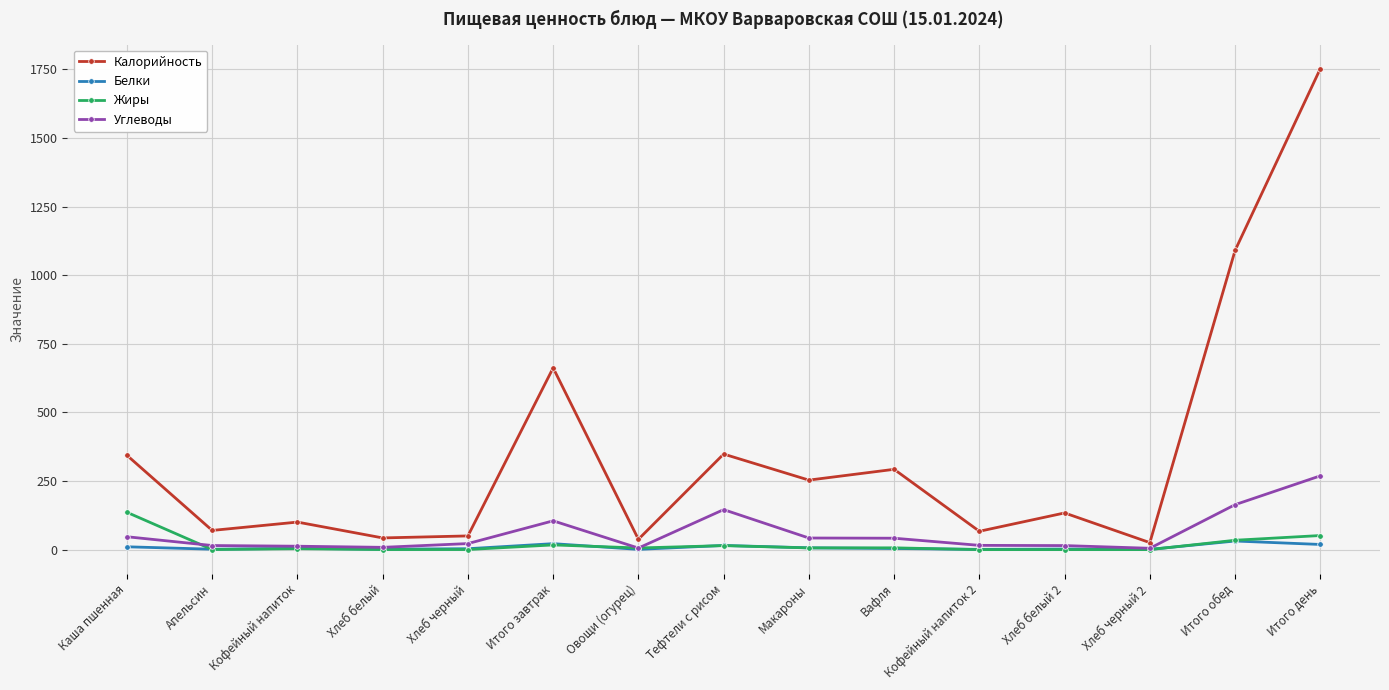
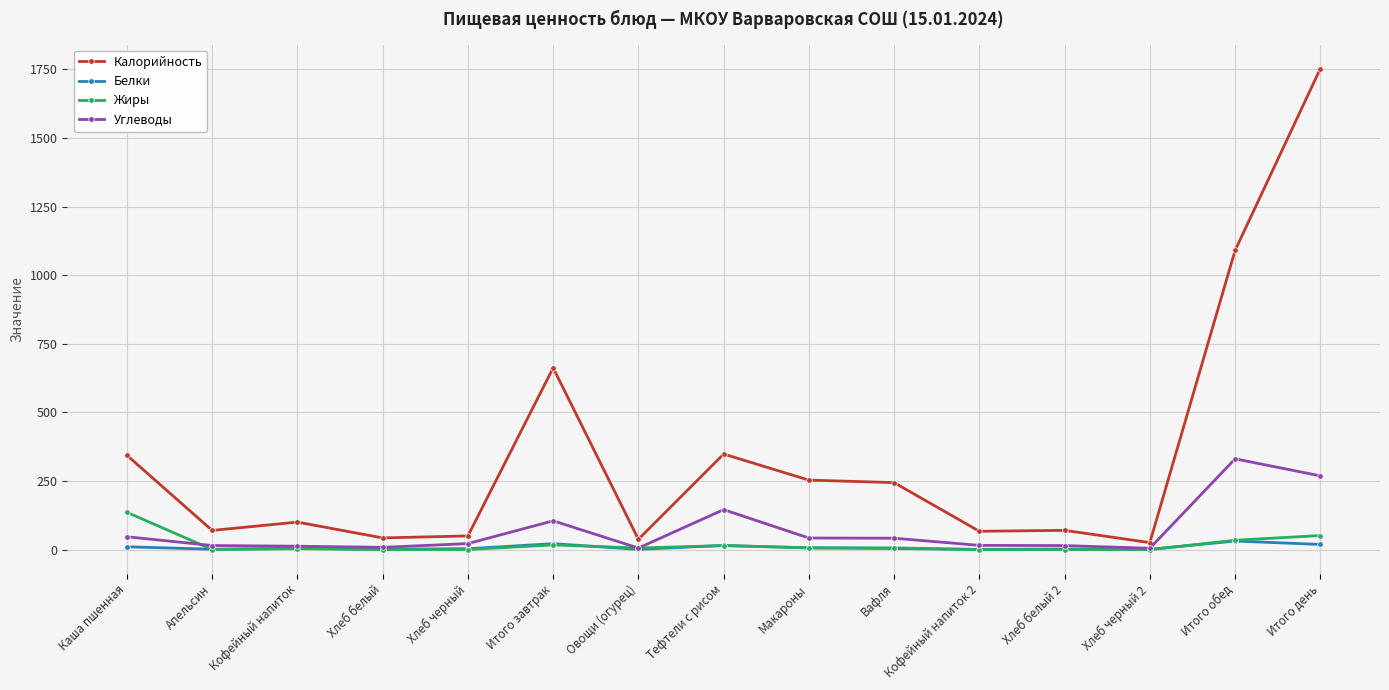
  {
    "Калорийность": {
      "Каша пшенная": 340,
      "Апельсин": 70,
      "Кофейный напиток": 100,
      "Хлеб белый": 40,
      "Хлеб черный": 50,
      "Итого завтрак": 660,
      "Овощи (огурец)": 40,
      "Тефтели с рисом": 350,
      "Макароны": 250,
-     "Вафля": 290,
+     "Вафля": 240,
      "Кофейный напиток 2": 70,
-     "Хлеб белый 2": 130,
+     "Хлеб белый 2": 70,
      "Хлеб черный 2": 30,
      "Итого обед": 1090,
      "Итого день": 1750
    },
    "Белки": {
      "Каша пшенная": 10,
      "Итого день": 20
    },
    "Жиры": {
      "Каша пшенная": 140,
      "Итого день": 50
    },
    "Углеводы": {
      "Каша пшенная": 50,
      "Апельсин": 20,
      "Хлеб черный": 20,
      "Итого завтрак": 110,
      "Тефтели с рисом": 150,
      "Макароны": 40,
      "Вафля": 40,
      "Кофейный напиток 2": 20,
      "Хлеб белый 2": 10,
-     "Итого обед": 160,
+     "Итого обед": 330,
      "Итого день": 270
    }
  }
